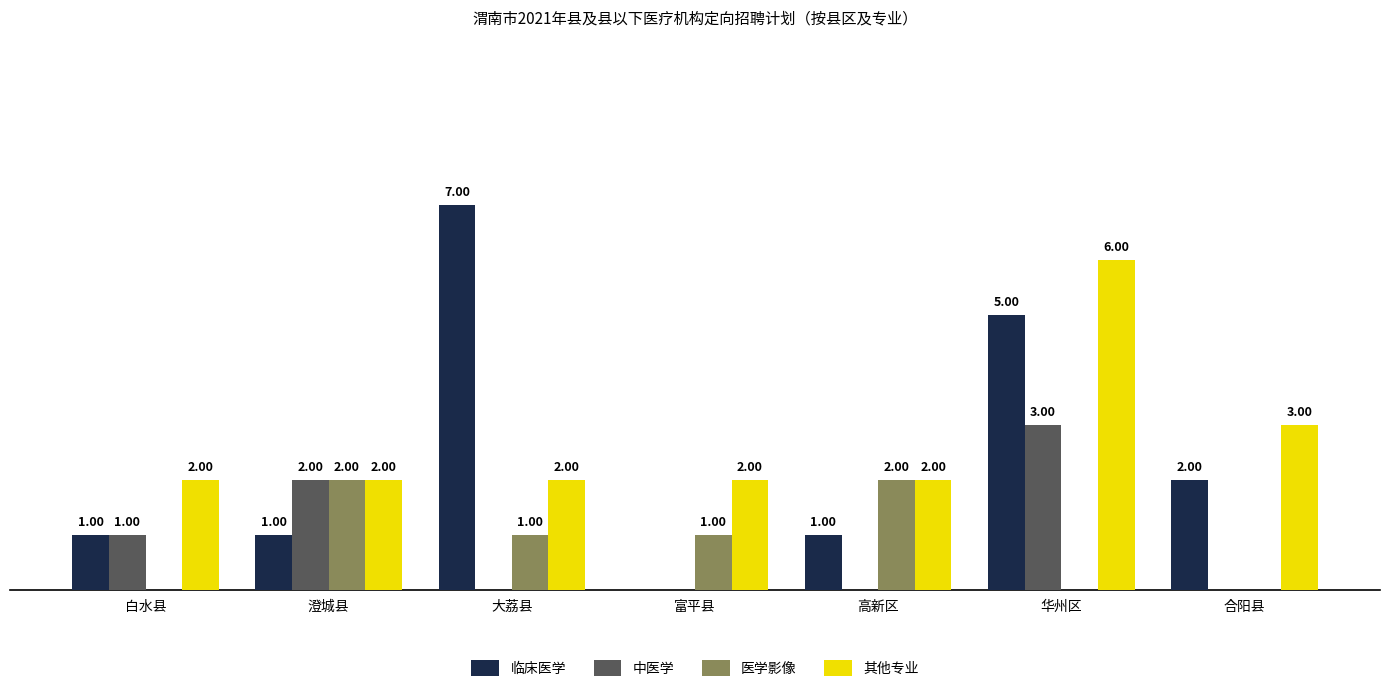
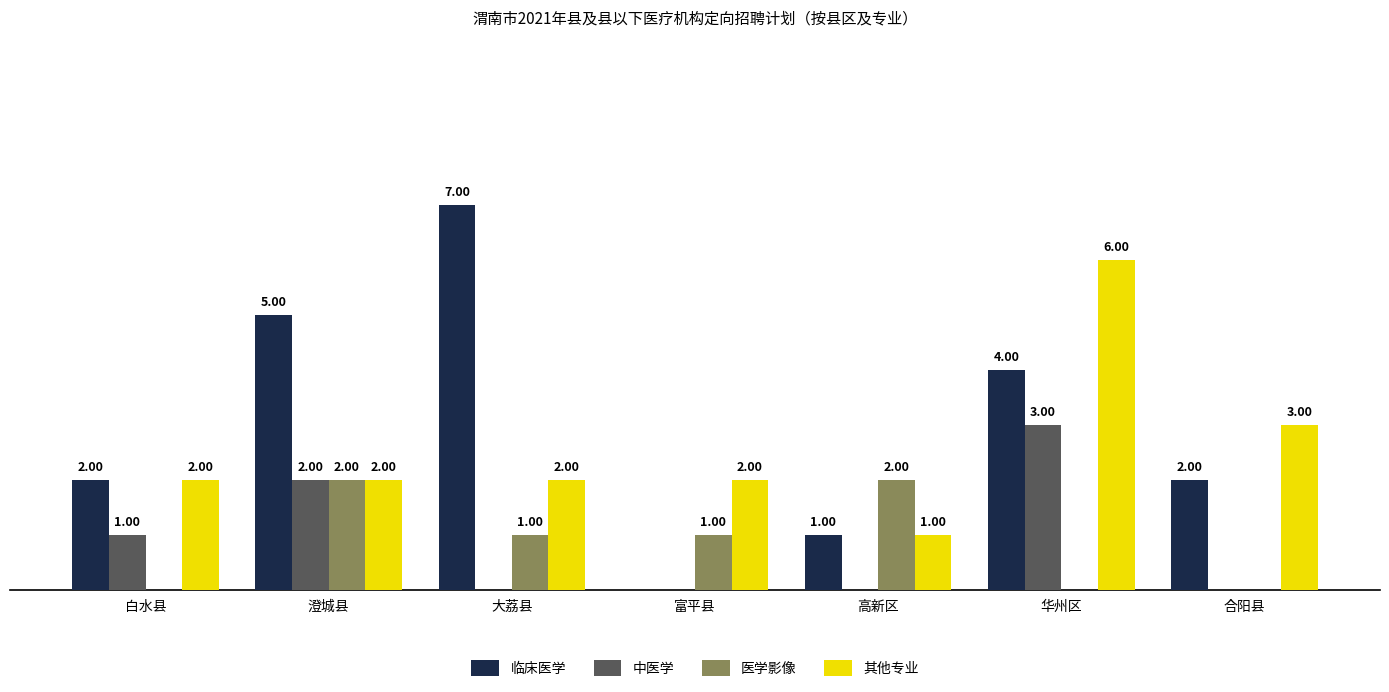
  {
    "临床医学": {
-     "白水县": 1.00,
-     "澄城县": 1.00,
+     "白水县": 2.00,
+     "澄城县": 5.00,
      "大荔县": 7.00,
      "高新区": 1.00,
-     "华州区": 5.00,
+     "华州区": 4.00,
      "合阳县": 2.00
    },
    "中医学": {
      "白水县": 1.00,
      "澄城县": 2.00,
      "华州区": 3.00
    },
    "医学影像": {
      "澄城县": 2.00,
      "大荔县": 1.00,
      "富平县": 1.00,
      "高新区": 2.00
    },
    "其他专业": {
      "白水县": 2.00,
      "澄城县": 2.00,
      "大荔县": 2.00,
      "富平县": 2.00,
-     "高新区": 2.00,
+     "高新区": 1.00,
      "华州区": 6.00,
      "合阳县": 3.00
    }
  }
